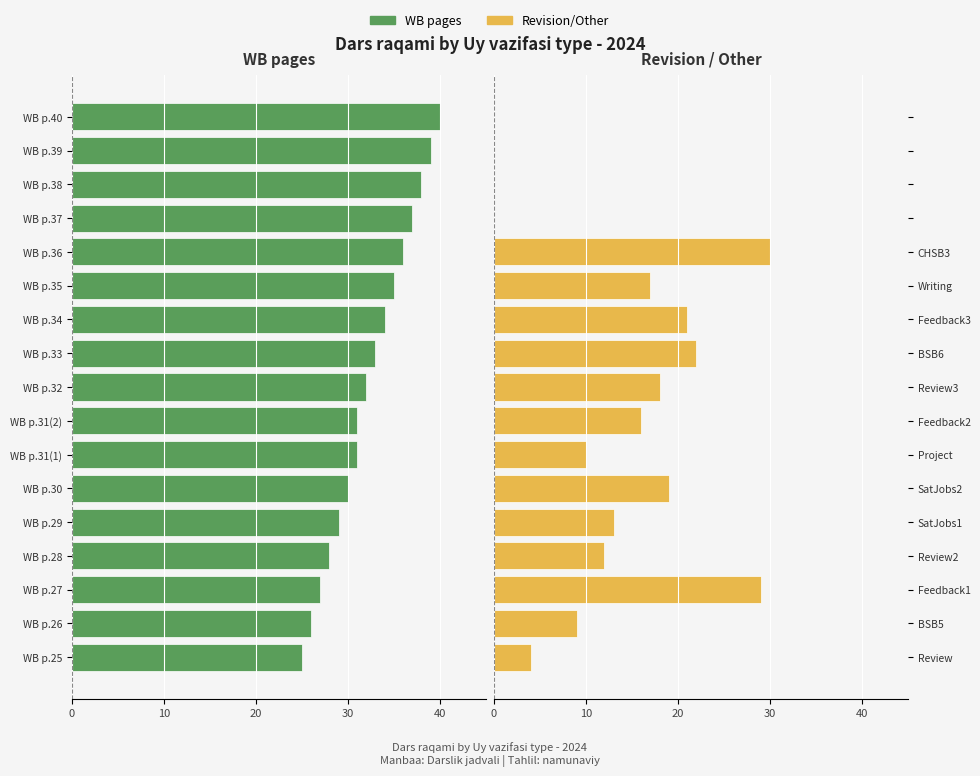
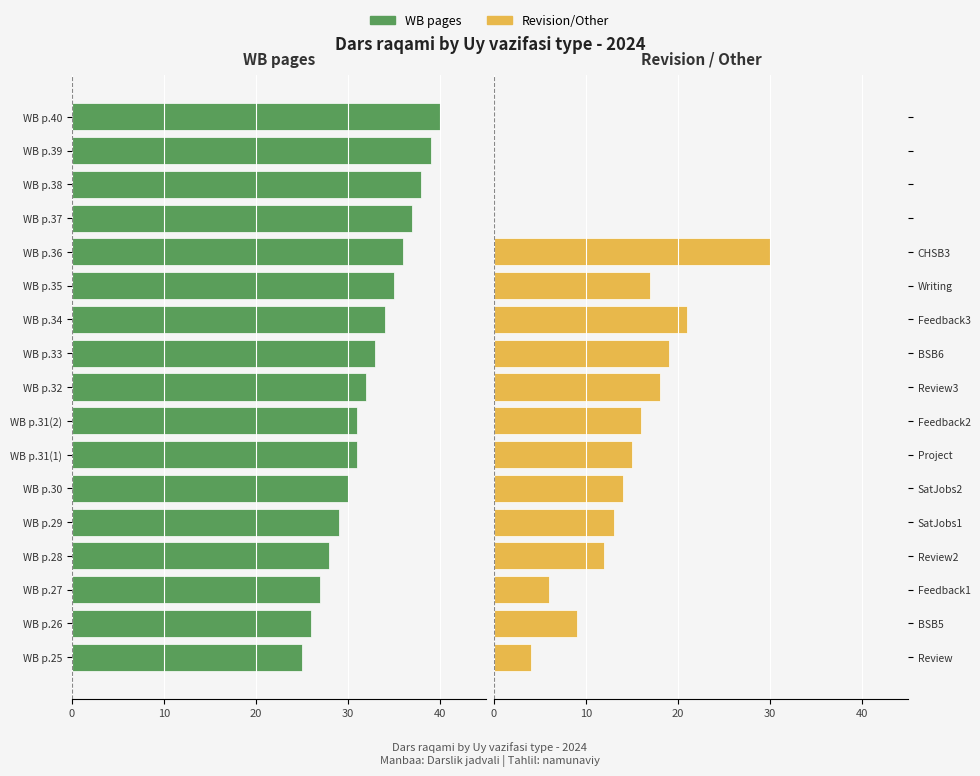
  {
    "Revision / Other": {
      "CHSB3": 30,
      "Writing": 17,
      "Feedback3": 21,
-     "BSB6": 22,
+     "BSB6": 19,
      "Review3": 18,
      "Feedback2": 16,
-     "Project": 10,
-     "SatJobs2": 19,
+     "Project": 15,
+     "SatJobs2": 14,
      "SatJobs1": 13,
      "Review2": 12,
-     "Feedback1": 29,
+     "Feedback1": 6,
      "BSB5": 9,
      "Review": 4
    }
  }
